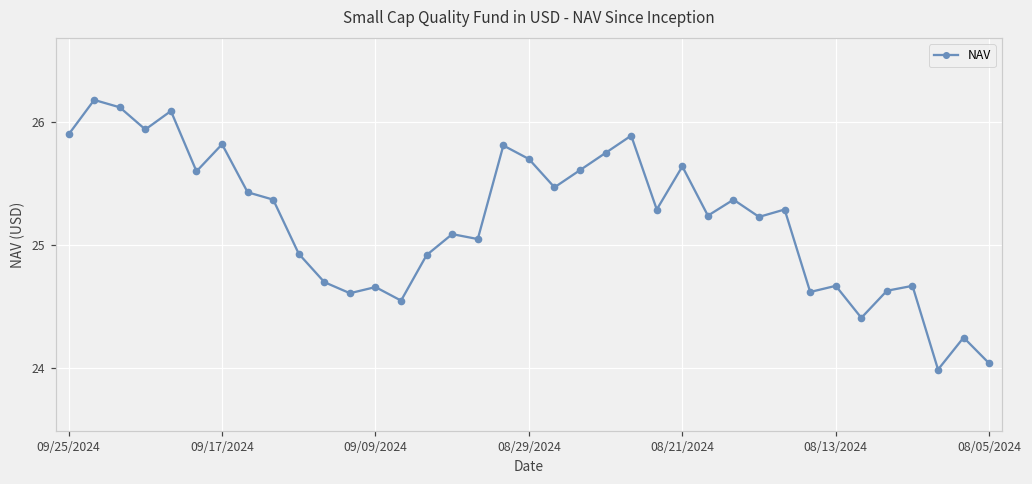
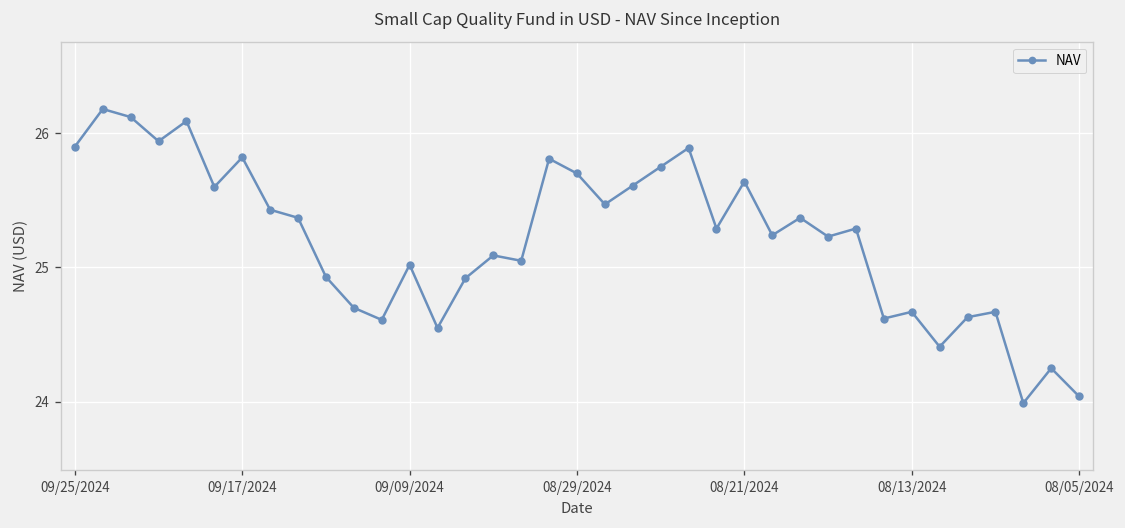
  {
    "09/25/2024": 25.90,
    "09/17/2024": 25.82,
-   "09/09/2024": 24.66,
+   "09/09/2024": 25.02,
    "08/29/2024": 25.70,
    "08/21/2024": 25.64,
    "08/13/2024": 24.67,
    "08/05/2024": 24.04
  }
